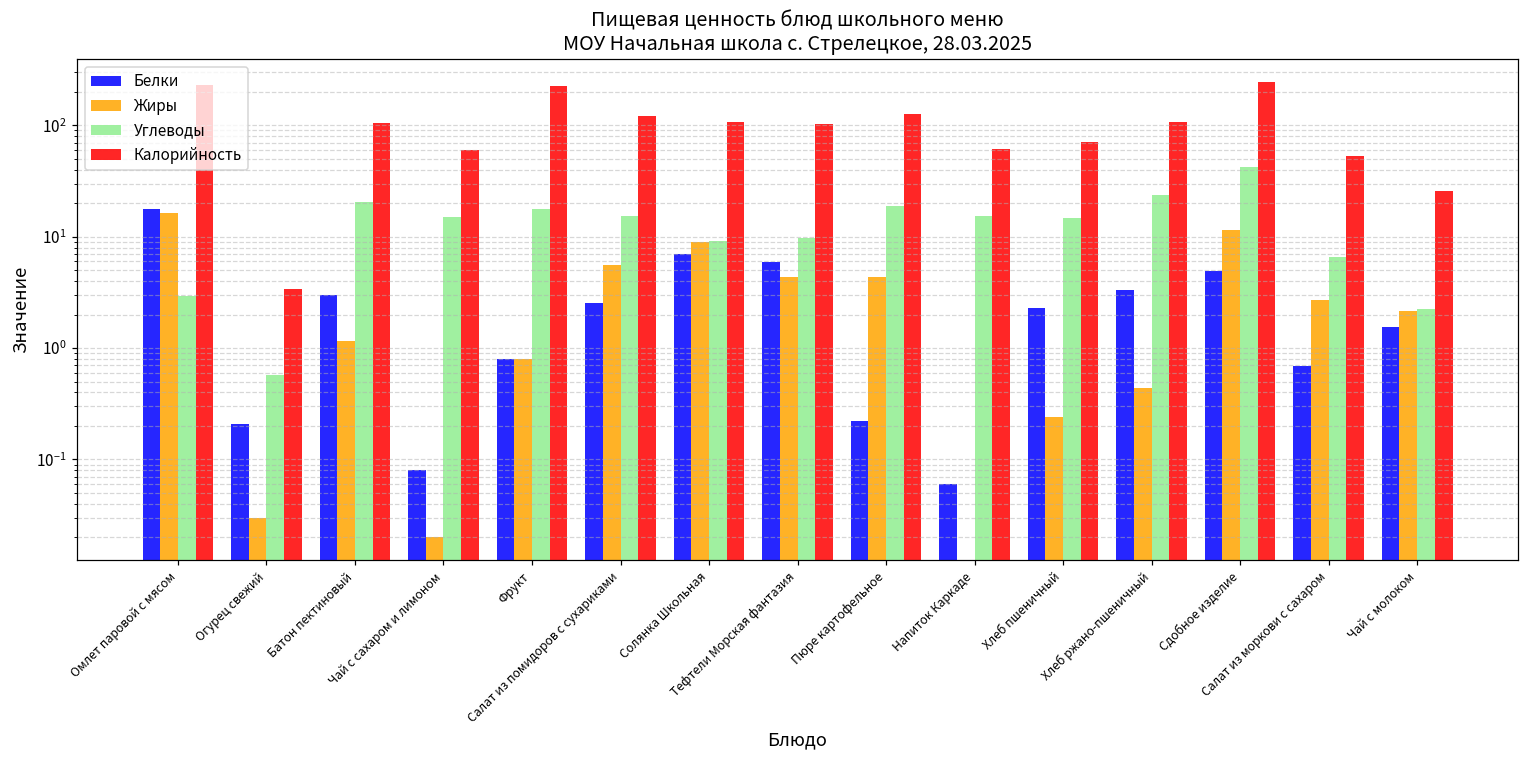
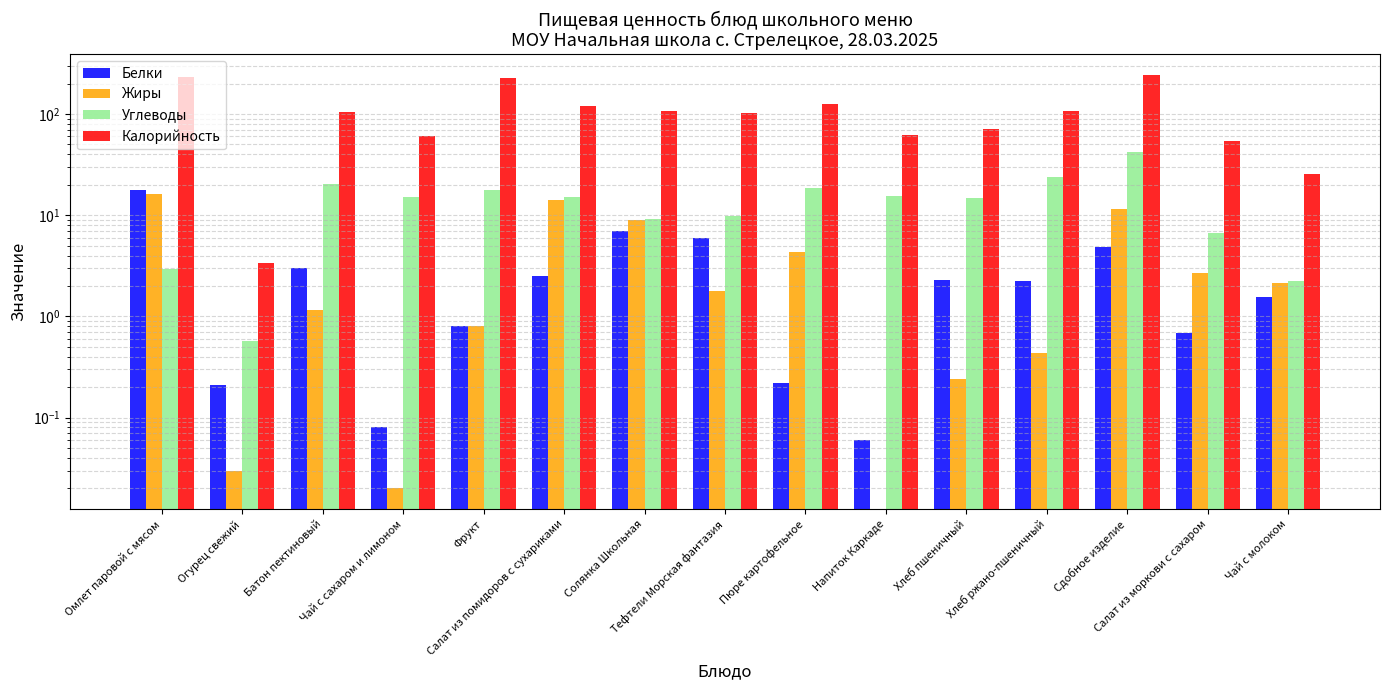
  {
    "Белки": {
      "Омлет паровой с мясом": 18,
      "Огурец свежий": 0.2,
      "Батон пектиновый": 3.0,
      "Чай с сахаром и лимоном": 0.08,
      "Фрукт": 0.8,
      "Салат из помидоров с сухариками": 2.5,
      "Солянка Школьная": 7,
      "Тефтели Морская фантазия": 6,
      "Пюре картофельное": 0.22,
      "Напиток Каркаде": 0.06,
      "Хлеб пшеничный": 2.3,
-     "Хлеб ржано-пшеничный": 3.3,
+     "Хлеб ржано-пшеничный": 2.2,
      "Сдобное изделие": 5,
      "Салат из моркови с сахаром": 0.7,
      "Чай с молоком": 1.5
    },
    "Жиры": {
      "Омлет паровой с мясом": 16,
      "Огурец свежий": 0.030,
      "Батон пектиновый": 1.2,
      "Чай с сахаром и лимоном": 0.020,
      "Фрукт": 0.8,
-     "Салат из помидоров с сухариками": 6,
+     "Салат из помидоров с сухариками": 14,
      "Солянка Школьная": 9,
-     "Тефтели Морская фантазия": 4.3,
+     "Тефтели Морская фантазия": 1.8,
      "Пюре картофельное": 4.3,
      "Хлеб пшеничный": 0.24,
      "Хлеб ржано-пшеничный": 0.4,
      "Сдобное изделие": 11,
      "Салат из моркови с сахаром": 2.7,
      "Чай с молоком": 2.1
    },
    "Углеводы": {
      "Омлет паровой с мясом": 2.9,
      "Огурец свежий": 0.6,
      "Батон пектиновый": 21,
      "Чай с сахаром и лимоном": 15,
      "Фрукт": 18,
      "Салат из помидоров с сухариками": 15,
      "Солянка Школьная": 9,
      "Тефтели Морская фантазия": 10,
      "Пюре картофельное": 19,
      "Напиток Каркаде": 15,
      "Хлеб пшеничный": 15,
      "Хлеб ржано-пшеничный": 24,
      "Сдобное изделие": 42,
      "Салат из моркови с сахаром": 7,
      "Чай с молоком": 2.3
    },
    "Калорийность": {
      "Огурец свежий": 3.4,
      "Батон пектиновый": 100,
      "Чай с сахаром и лимоном": 60,
      "Фрукт": 230,
      "Салат из помидоров с сухариками": 120,
      "Солянка Школьная": 110,
      "Тефтели Морская фантазия": 100,
      "Пюре картофельное": 130,
      "Напиток Каркаде": 60,
      "Хлеб пшеничный": 70,
      "Хлеб ржано-пшеничный": 110,
      "Сдобное изделие": 240,
      "Салат из моркови с сахаром": 50,
      "Чай с молоком": 26
    }
  }
